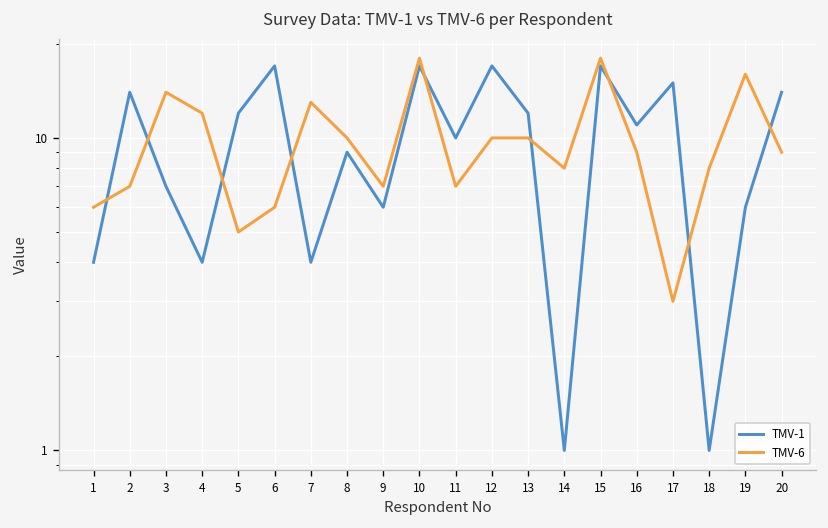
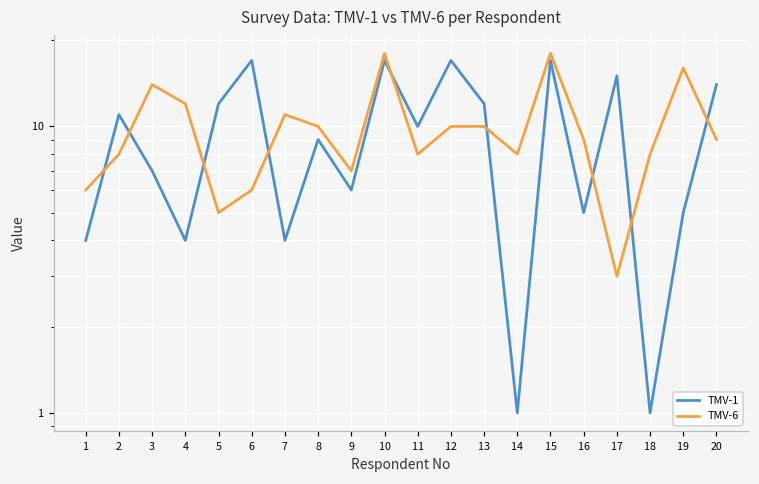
  {
    "TMV-1": {
      "1": 4,
-     "2": 14,
+     "2": 11,
      "3": 7,
      "4": 4,
      "5": 12,
      "6": 17,
      "7": 4,
      "8": 9,
      "9": 6,
      "10": 17,
      "11": 10,
      "12": 17,
      "13": 12,
      "14": 1,
      "15": 17,
-     "16": 11,
+     "16": 5,
      "17": 15,
      "18": 1,
-     "19": 6,
+     "19": 5,
      "20": 14
    },
    "TMV-6": {
      "1": 6,
-     "2": 7,
+     "2": 8,
      "3": 14,
      "4": 12,
      "5": 5,
      "6": 6,
-     "7": 13,
+     "7": 11,
      "8": 10,
      "9": 7,
      "10": 18,
-     "11": 7,
+     "11": 8,
      "12": 10,
      "13": 10,
      "14": 8,
      "15": 18,
      "16": 9,
      "17": 3,
      "18": 8,
      "19": 16,
      "20": 9
    }
  }
